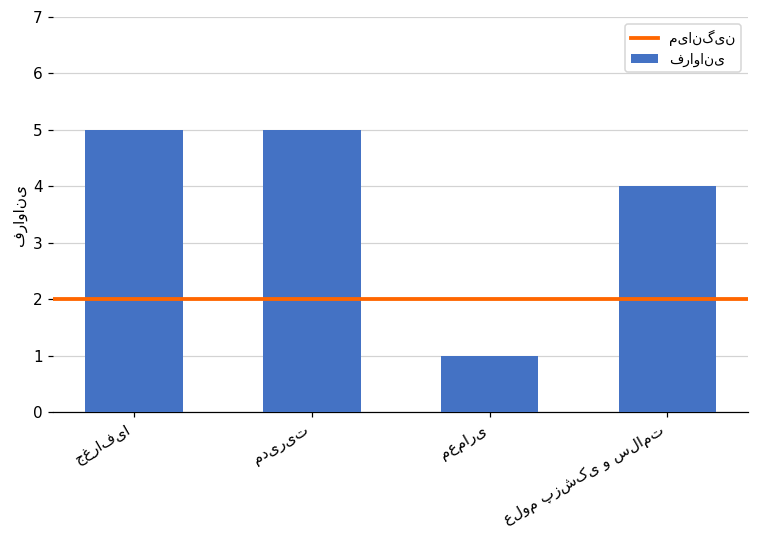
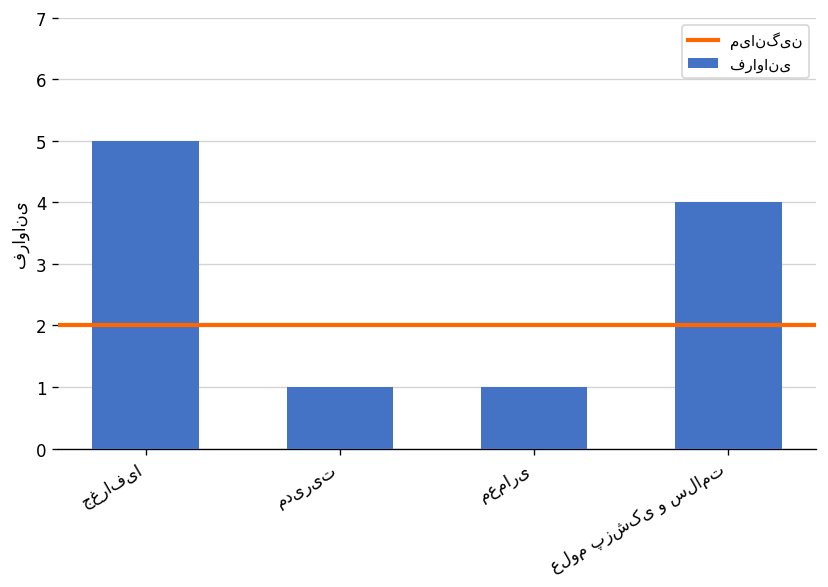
  {
    "جغرافیا": 5,
-   "مدیریت": 5,
+   "مدیریت": 1,
    "معماری": 1,
    "علوم پزشکی و سلامت": 4
  }
